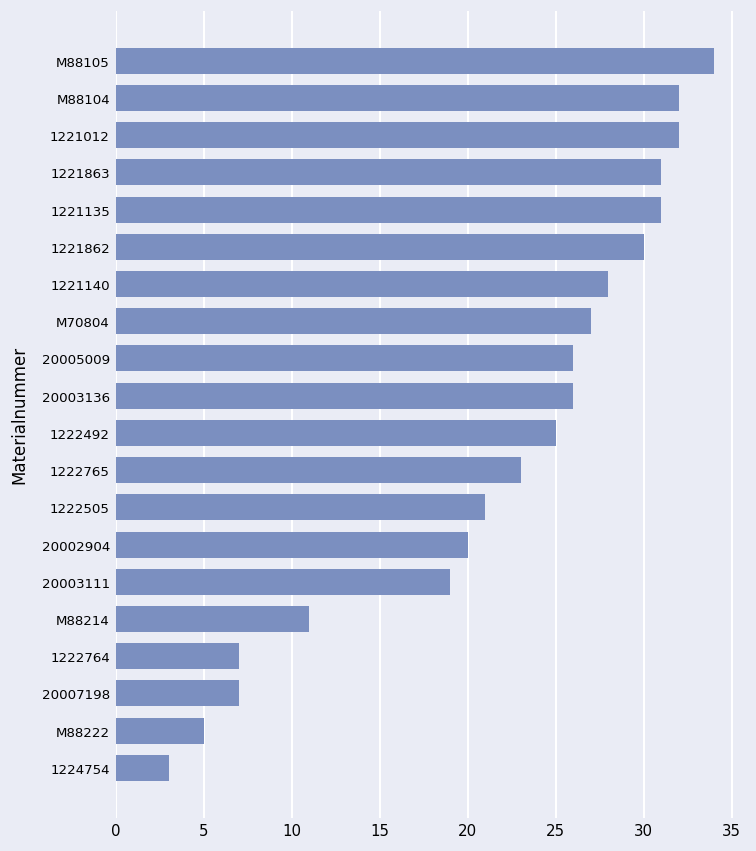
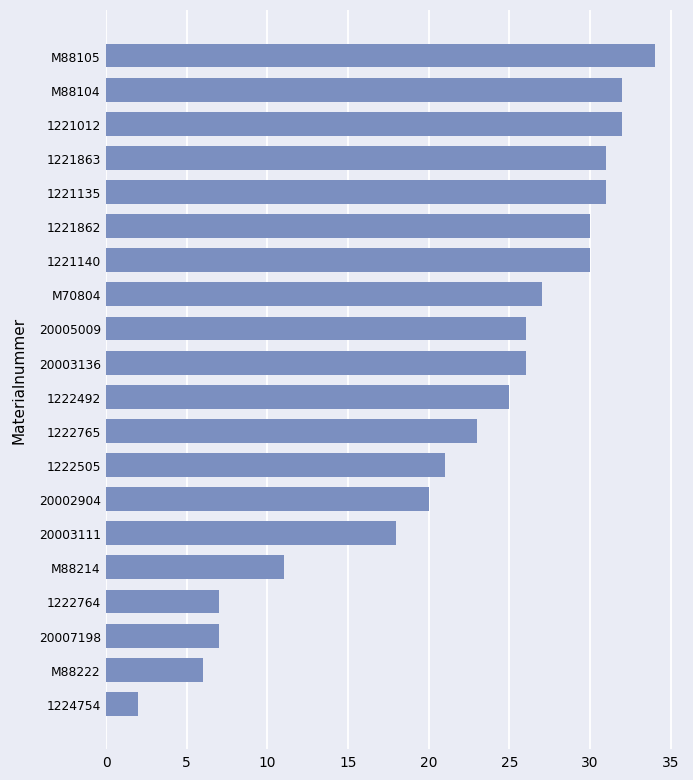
  {
    "M88105": 34,
    "M88104": 32,
    "1221012": 32,
    "1221863": 31,
    "1221135": 31,
    "1221862": 30,
-   "1221140": 28,
+   "1221140": 30,
    "M70804": 27,
    "20005009": 26,
    "20003136": 26,
    "1222492": 25,
    "1222765": 23,
    "1222505": 21,
    "20002904": 20,
-   "20003111": 19,
+   "20003111": 18,
    "M88214": 11,
    "1222764": 7,
    "20007198": 7,
-   "M88222": 5,
-   "1224754": 3
+   "M88222": 6,
+   "1224754": 2
  }
